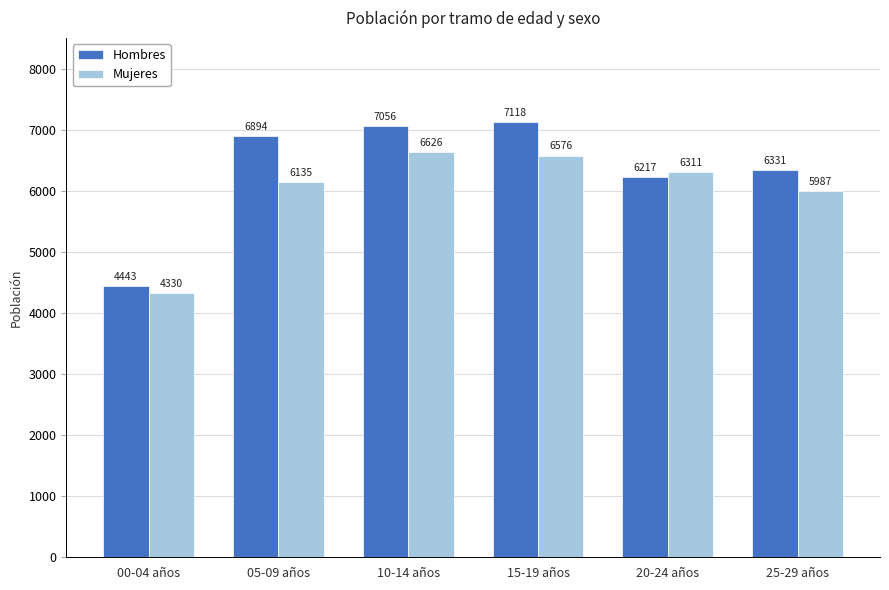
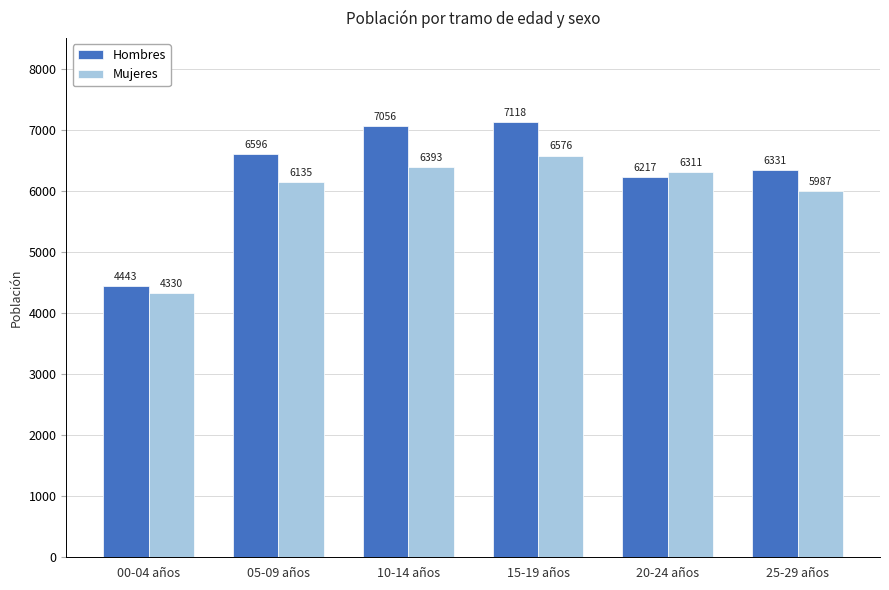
  {
    "Hombres": {
      "00-04 años": 4443,
-     "05-09 años": 6894,
+     "05-09 años": 6596,
      "10-14 años": 7056,
      "15-19 años": 7118,
      "20-24 años": 6217,
      "25-29 años": 6331
    },
    "Mujeres": {
      "00-04 años": 4330,
      "05-09 años": 6135,
-     "10-14 años": 6626,
+     "10-14 años": 6393,
      "15-19 años": 6576,
      "20-24 años": 6311,
      "25-29 años": 5987
    }
  }
